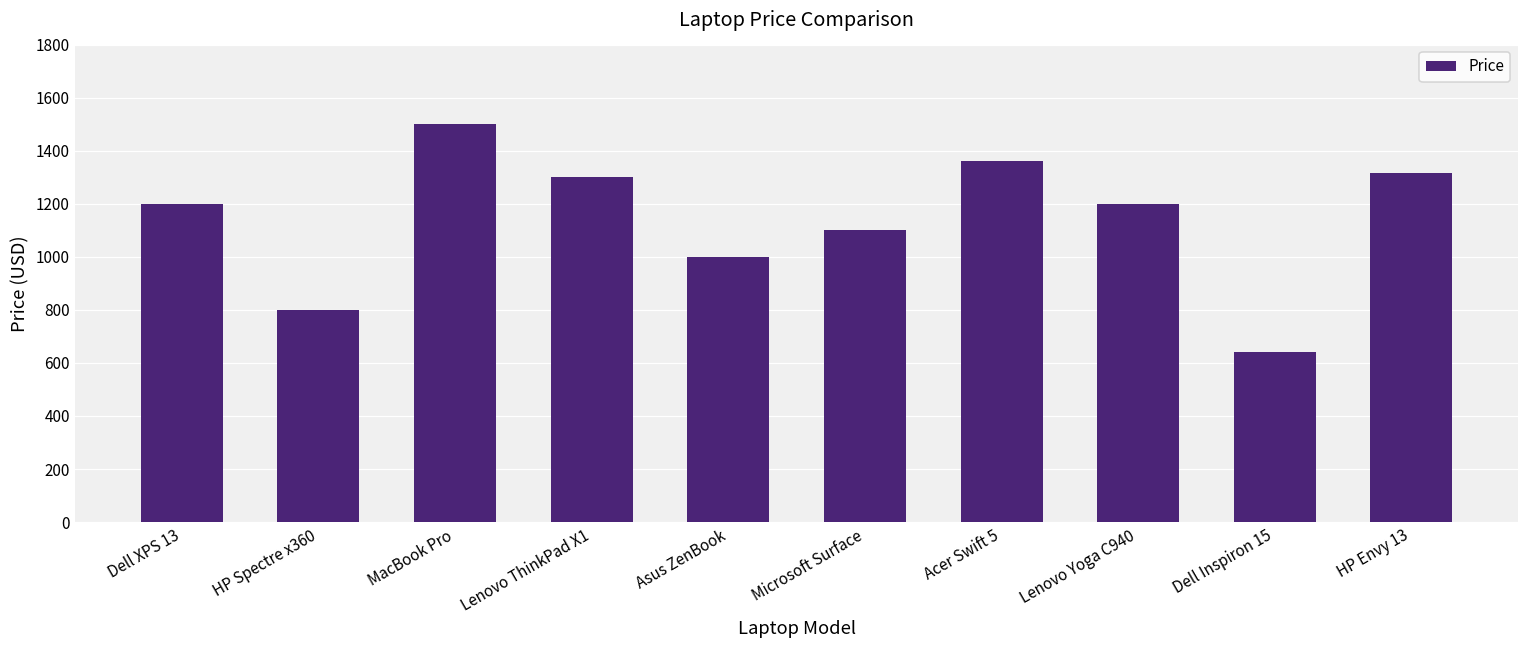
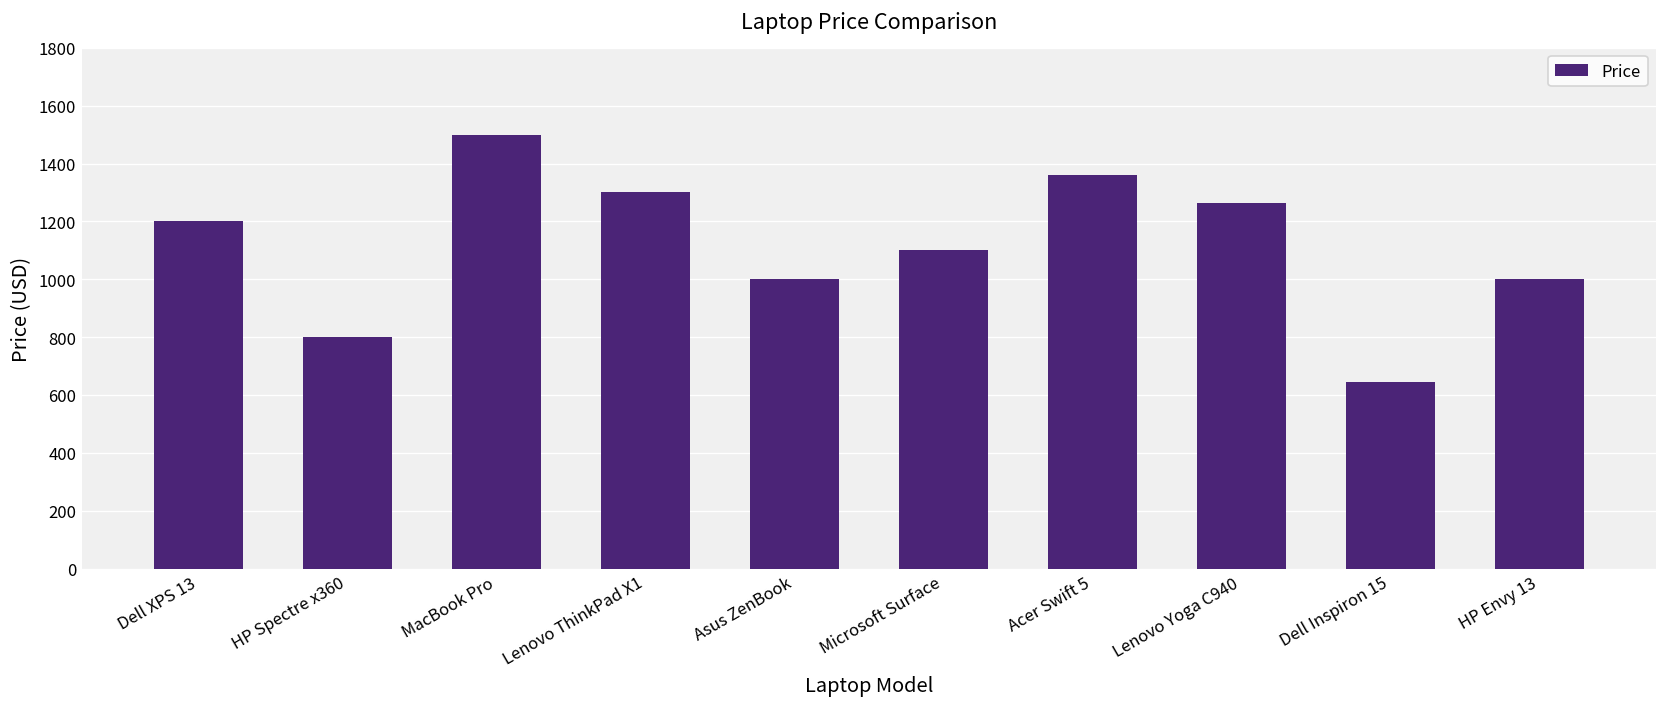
  {
    "Dell XPS 13": 1200,
    "HP Spectre x360": 800,
    "MacBook Pro": 1500,
    "Lenovo ThinkPad X1": 1300,
    "Asus ZenBook": 1000,
    "Microsoft Surface": 1100,
    "Acer Swift 5": 1360,
-   "Lenovo Yoga C940": 1200,
+   "Lenovo Yoga C940": 1260,
    "Dell Inspiron 15": 640,
-   "HP Envy 13": 1320
+   "HP Envy 13": 1000
  }
